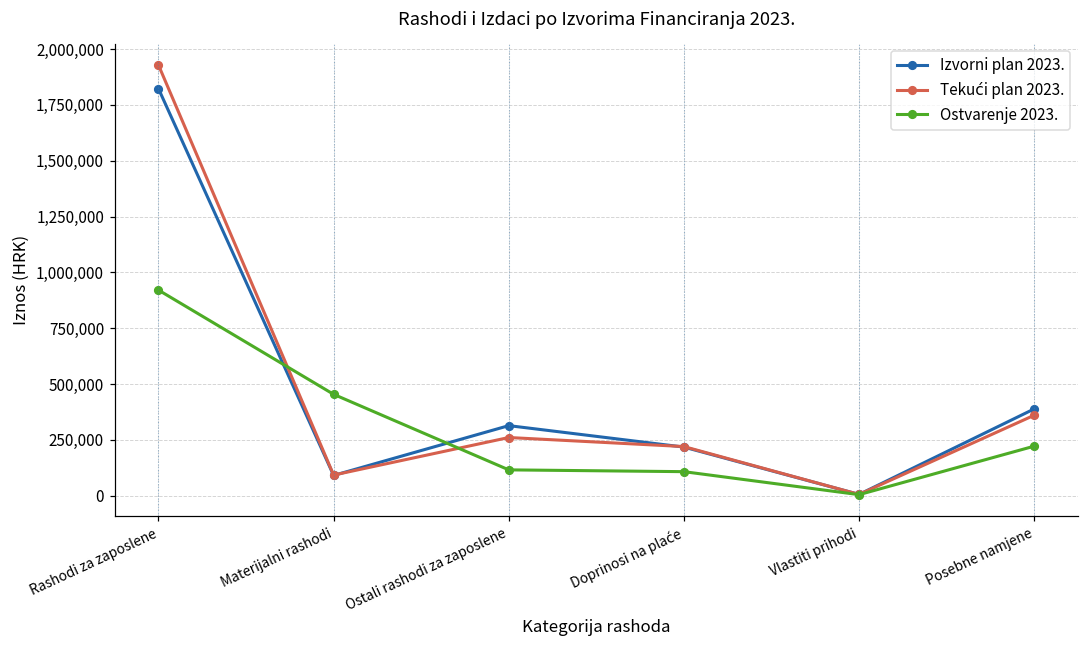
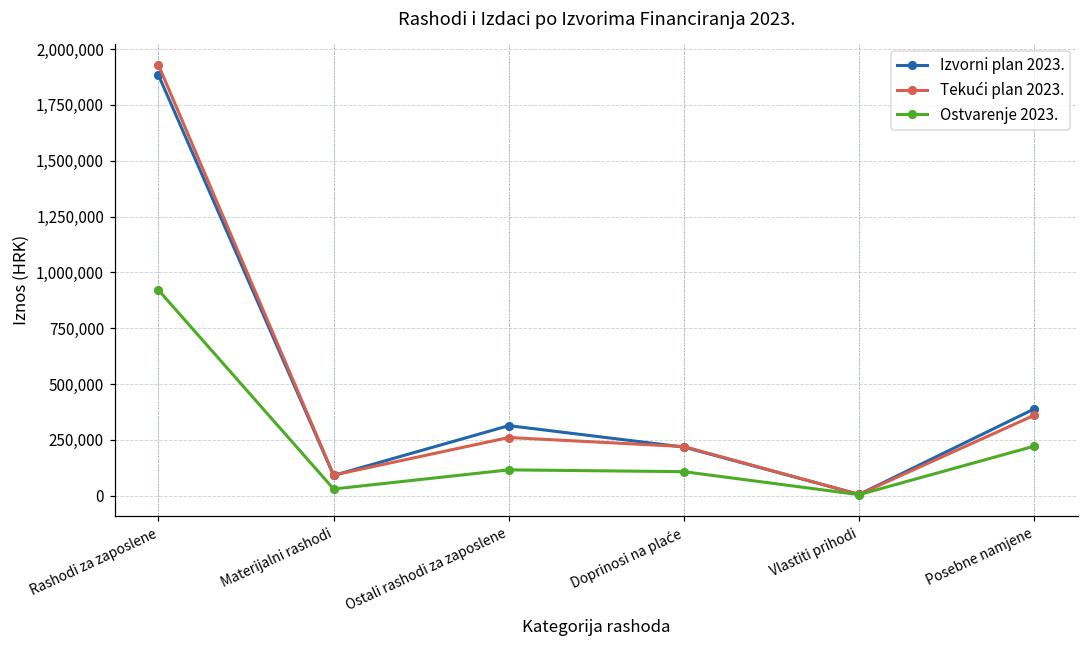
  {
    "Izvorni plan 2023.": {
-     "Rashodi za zaposlene": "1,820,000",
+     "Rashodi za zaposlene": "1,880,000",
      "Ostali rashodi za zaposlene": "310,000",
      "Posebne namjene": "390,000"
    },
    "Tekući plan 2023.": {
      "Rashodi za zaposlene": "1,930,000",
      "Ostali rashodi za zaposlene": "260,000",
      "Posebne namjene": "360,000"
    },
    "Ostvarenje 2023.": {
      "Rashodi za zaposlene": "920,000",
-     "Materijalni rashodi": "450,000",
+     "Materijalni rashodi": "30,000",
      "Ostali rashodi za zaposlene": "120,000",
      "Doprinosi na plaće": "110,000",
      "Posebne namjene": "220,000"
    }
  }
